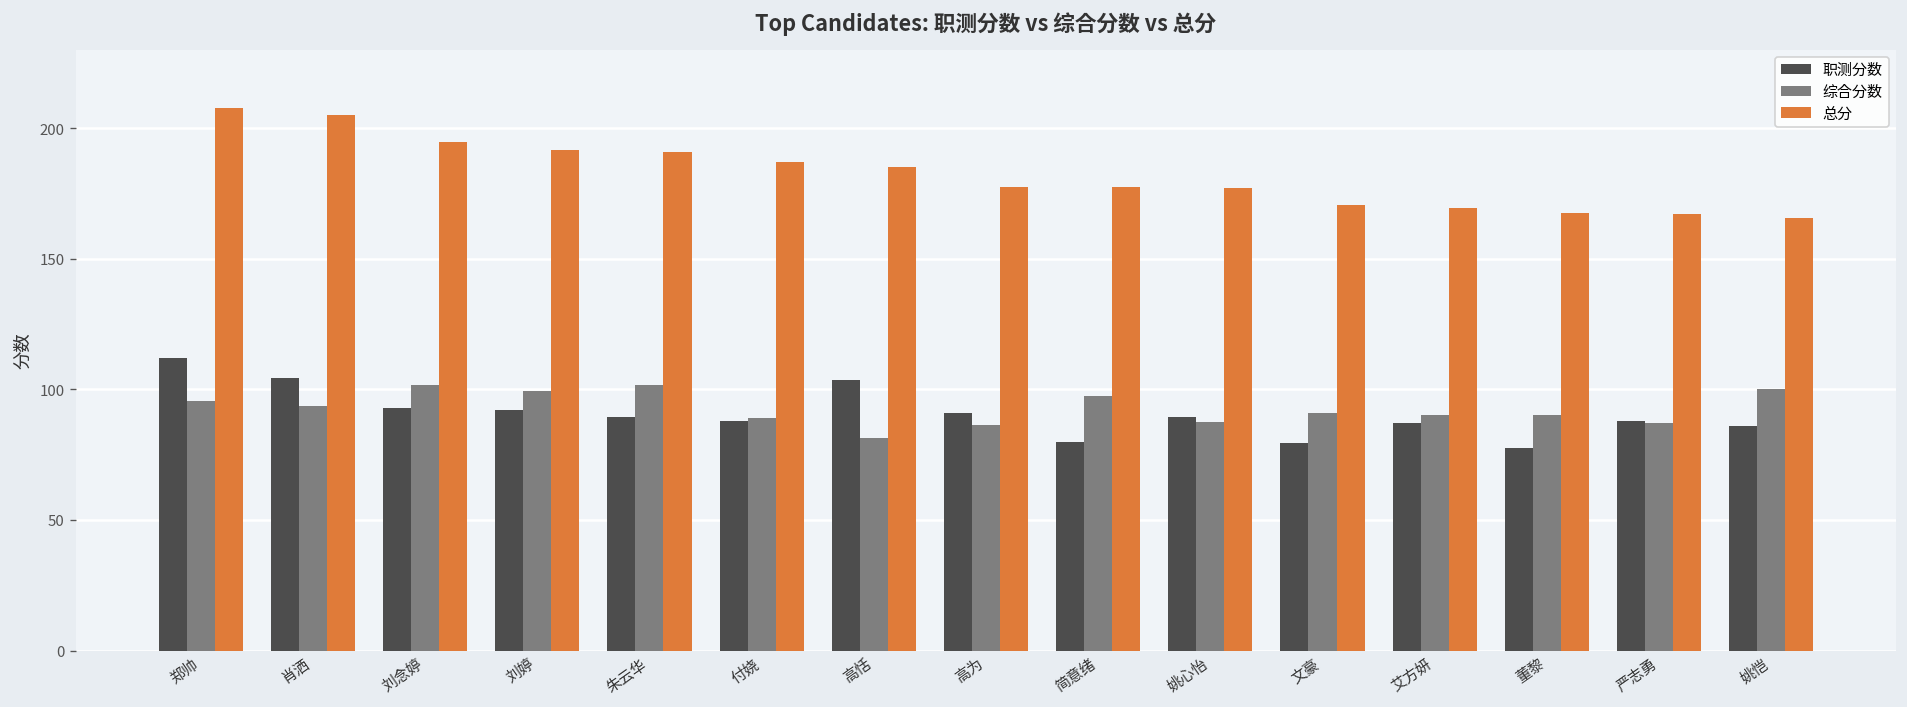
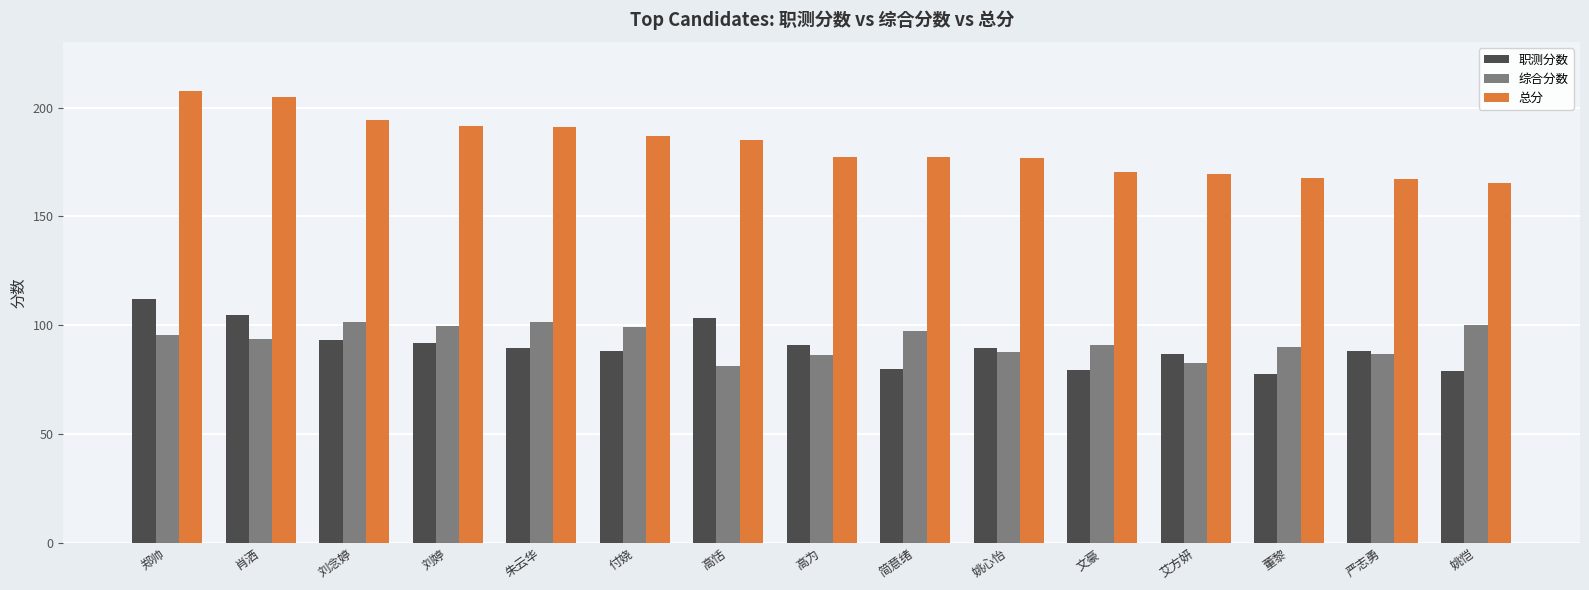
  {
    "职测分数": {
      "郑帅": 112,
      "肖洒": 105,
      "刘念婷": 93,
      "刘婷": 92,
      "朱云华": 90,
      "付娆": 88,
      "高恬": 104,
      "高为": 91,
      "简意绪": 80,
      "姚心怡": 90,
      "文豪": 80,
      "艾方妍": 87,
      "董黎": 78,
      "严志勇": 88,
-     "姚恺": 86
+     "姚恺": 79
    },
    "综合分数": {
      "郑帅": 96,
      "肖洒": 94,
      "刘念婷": 102,
      "刘婷": 100,
      "朱云华": 102,
-     "付娆": 89,
+     "付娆": 99,
      "高恬": 82,
      "高为": 87,
      "简意绪": 98,
      "姚心怡": 88,
      "文豪": 91,
-     "艾方妍": 90,
+     "艾方妍": 83,
      "董黎": 90,
      "严志勇": 87,
      "姚恺": 100
    },
    "总分": {
      "郑帅": 208,
      "肖洒": 205,
      "刘念婷": 195,
      "刘婷": 192,
      "朱云华": 191,
      "付娆": 187,
      "高恬": 185,
      "高为": 178,
      "简意绪": 178,
      "姚心怡": 177,
      "文豪": 171,
      "艾方妍": 170,
      "董黎": 168,
      "严志勇": 167,
      "姚恺": 166
    }
  }
